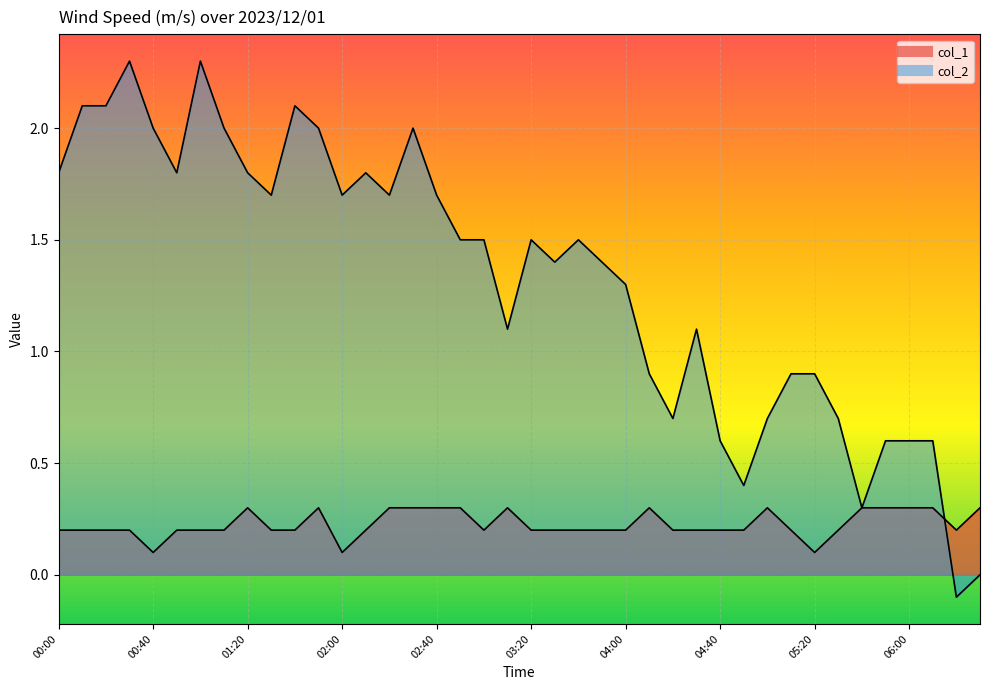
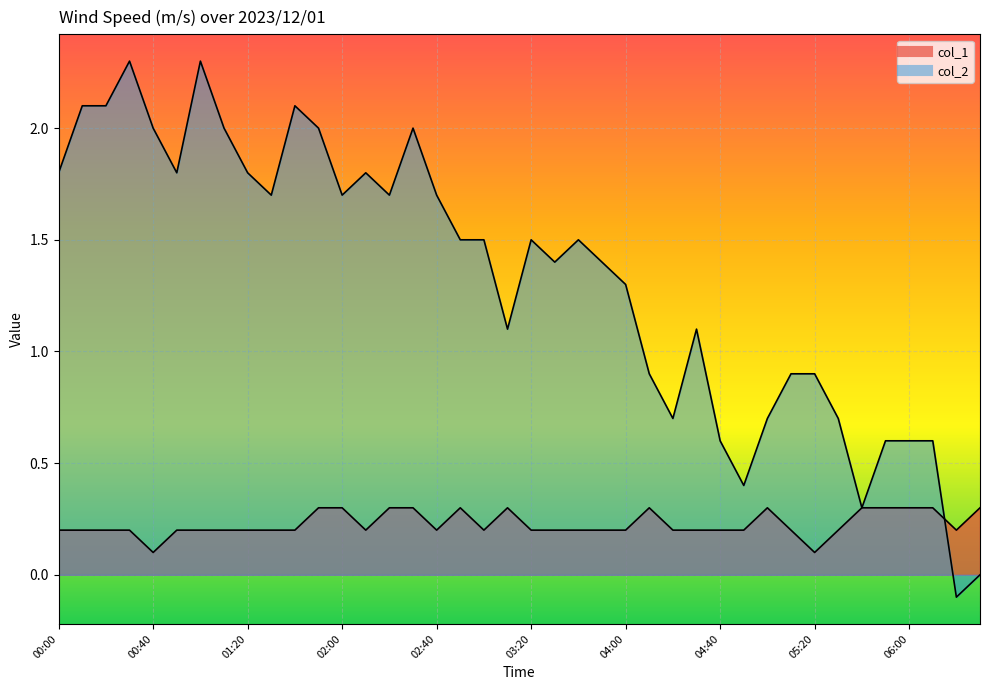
  {
    "col_1": {
      "00:00": 0.2,
      "00:40": 0.1,
-     "01:20": 0.3,
-     "02:00": 0.1,
-     "02:40": 0.3,
+     "01:20": 0.2,
+     "02:00": 0.3,
+     "02:40": 0.2,
      "03:20": 0.2,
      "04:00": 0.2,
      "04:40": 0.2,
      "05:20": 0.1,
      "06:00": 0.3
    }
  }
